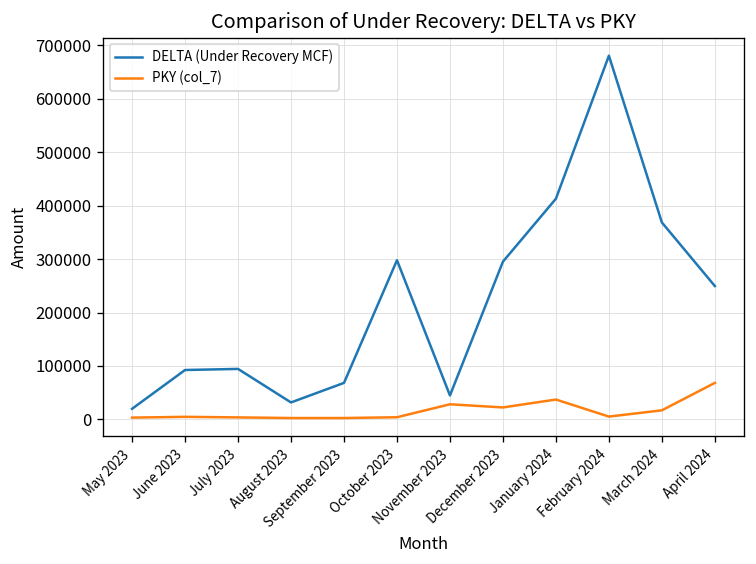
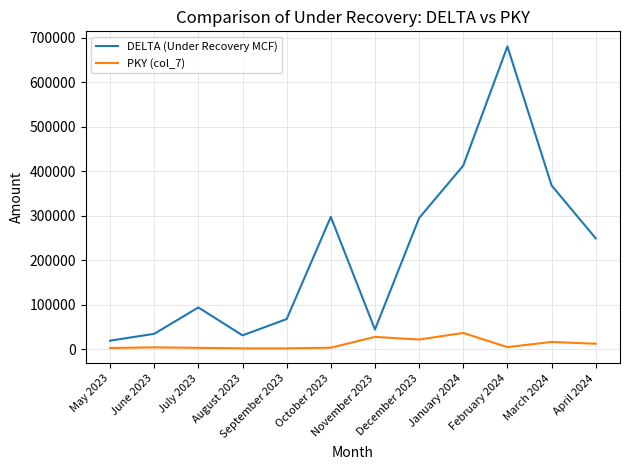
  {
    "DELTA (Under Recovery MCF)": {
      "May 2023": 20000,
-     "June 2023": 90000,
+     "June 2023": 40000,
      "July 2023": 90000,
      "August 2023": 30000,
      "September 2023": 70000,
      "October 2023": 300000,
      "November 2023": 40000,
      "December 2023": 300000,
      "January 2024": 410000,
      "February 2024": 680000,
      "March 2024": 370000,
      "April 2024": 250000
    },
    "PKY (col_7)": {
      "May 2023": 0,
      "June 2023": 0,
      "July 2023": 0,
      "August 2023": 0,
      "September 2023": 0,
      "October 2023": 0,
      "November 2023": 30000,
      "December 2023": 20000,
      "January 2024": 40000,
      "February 2024": 10000,
      "March 2024": 20000,
-     "April 2024": 70000
+     "April 2024": 10000
    }
  }
